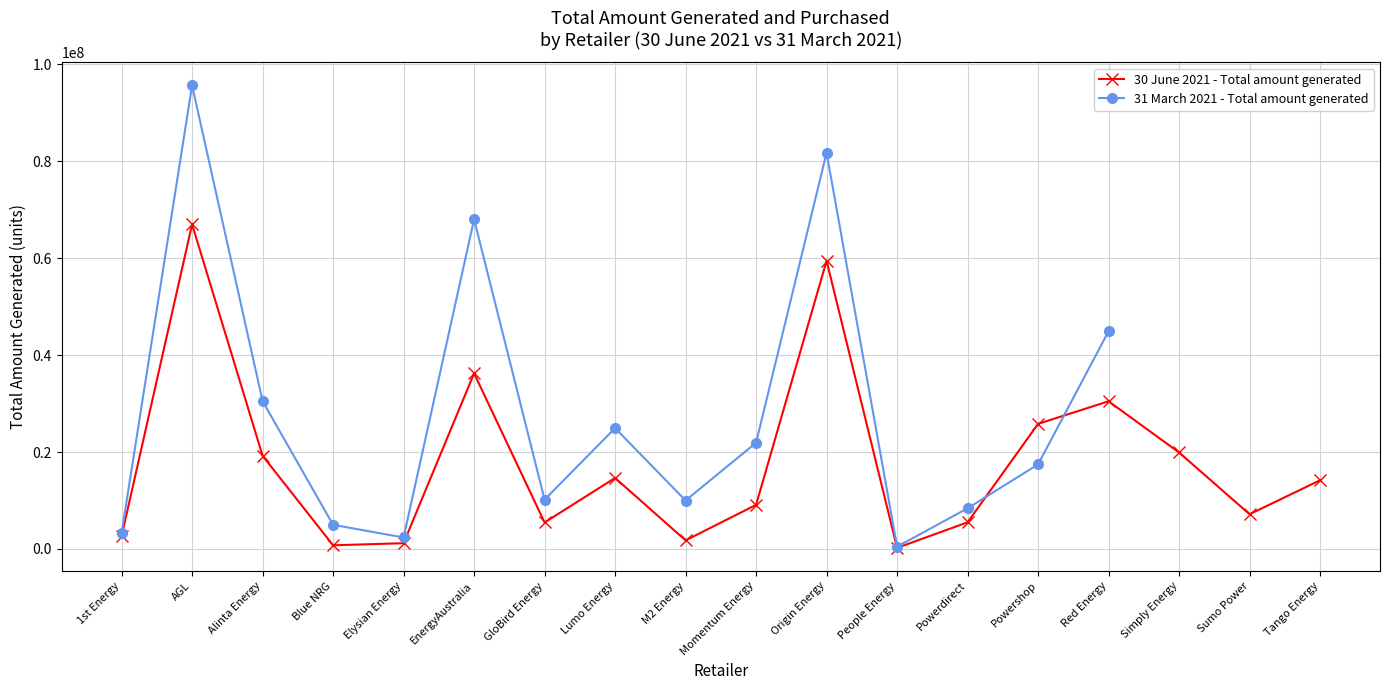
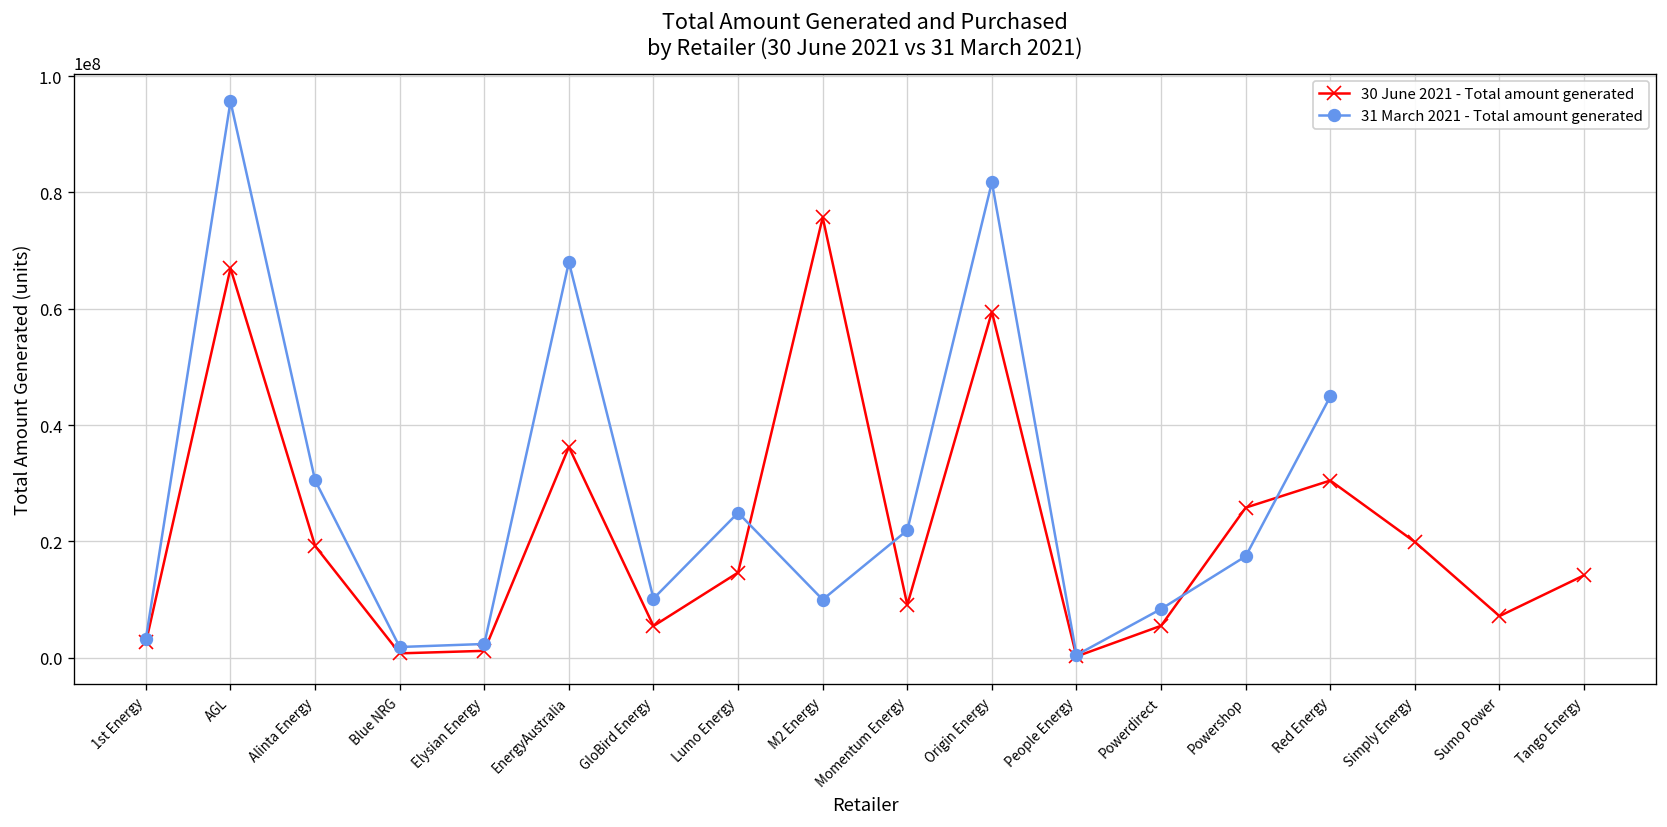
  {
    "30 June 2021 - Total amount generated": {
      "1st Energy": 3000000,
      "AGL": 67000000,
      "Alinta Energy": 19000000,
      "Blue NRG": 1000000,
      "Elysian Energy": 1000000,
      "EnergyAustralia": 36000000,
      "GloBird Energy": 5000000,
      "Lumo Energy": 15000000,
-     "M2 Energy": 2000000,
+     "M2 Energy": 76000000,
      "Momentum Energy": 9000000,
      "Origin Energy": 59000000,
      "Powerdirect": 6000000,
      "Powershop": 26000000,
      "Red Energy": 30000000,
      "Simply Energy": 20000000,
      "Sumo Power": 7000000,
      "Tango Energy": 14000000
    },
    "31 March 2021 - Total amount generated": {
      "1st Energy": 3000000,
      "AGL": 96000000,
      "Alinta Energy": 30000000,
-     "Blue NRG": 5000000,
+     "Blue NRG": 2000000,
      "Elysian Energy": 2000000,
      "EnergyAustralia": 68000000,
      "GloBird Energy": 10000000,
      "Lumo Energy": 25000000,
      "M2 Energy": 10000000,
      "Momentum Energy": 22000000,
      "Origin Energy": 82000000,
      "Powerdirect": 8000000,
      "Powershop": 17000000,
      "Red Energy": 45000000
    }
  }
